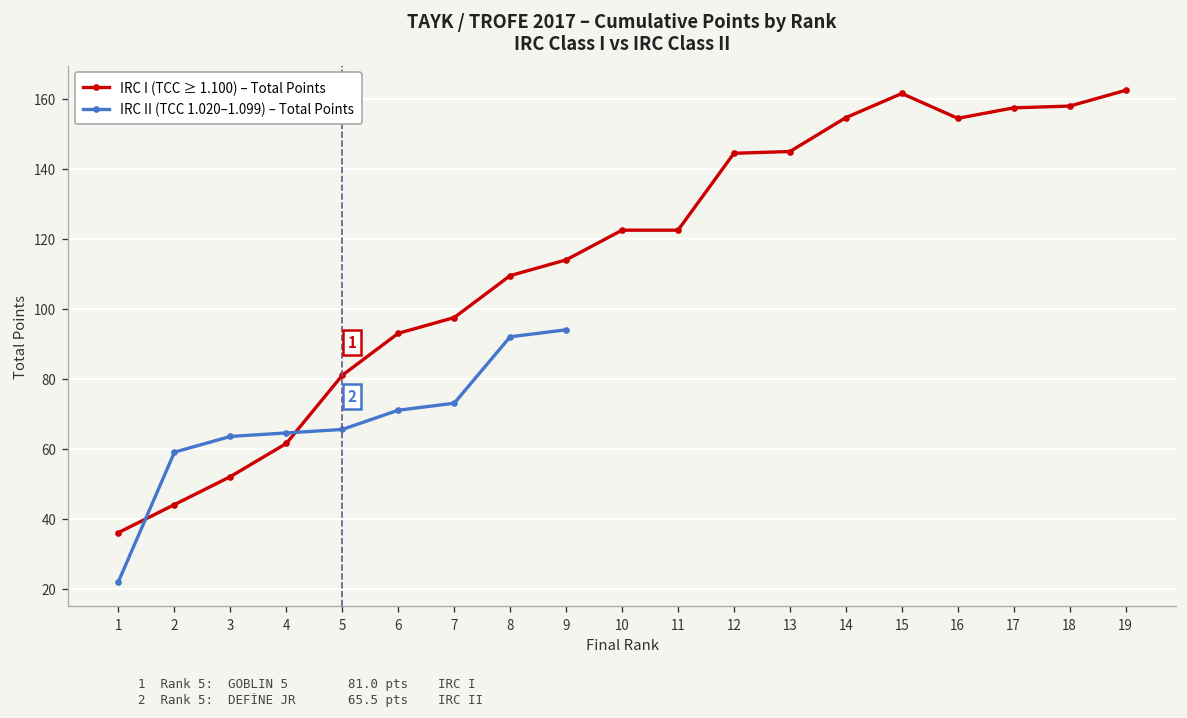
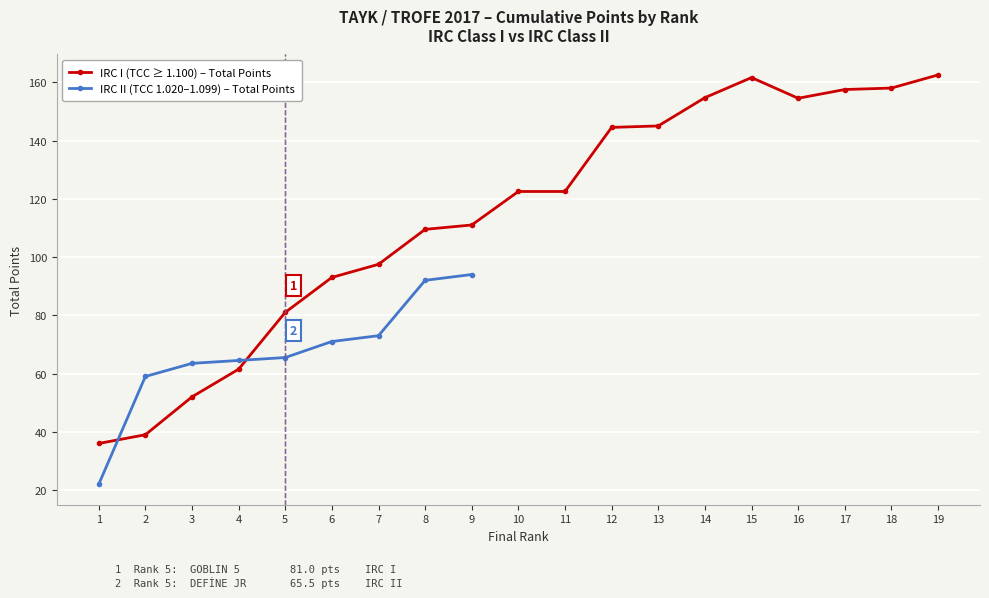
  {
    "IRC I (TCC ≥ 1.100) – Total Points": {
      "1": 36,
-     "2": 44,
+     "2": 39,
      "3": 52,
      "4": 62,
      "6": 93,
      "7": 98,
      "8": 110,
-     "9": 114,
+     "9": 111,
      "10": 123,
      "11": 123,
      "12": 145,
      "13": 145,
      "14": 155,
      "15": 162,
      "16": 155,
      "17": 158,
      "18": 158,
      "19": 163
    },
    "IRC II (TCC 1.020–1.099) – Total Points": {
      "1": 22,
      "2": 59,
      "3": 64,
      "4": 65,
      "5": 66,
      "6": 71,
      "7": 73,
      "8": 92,
      "9": 94
    }
  }
